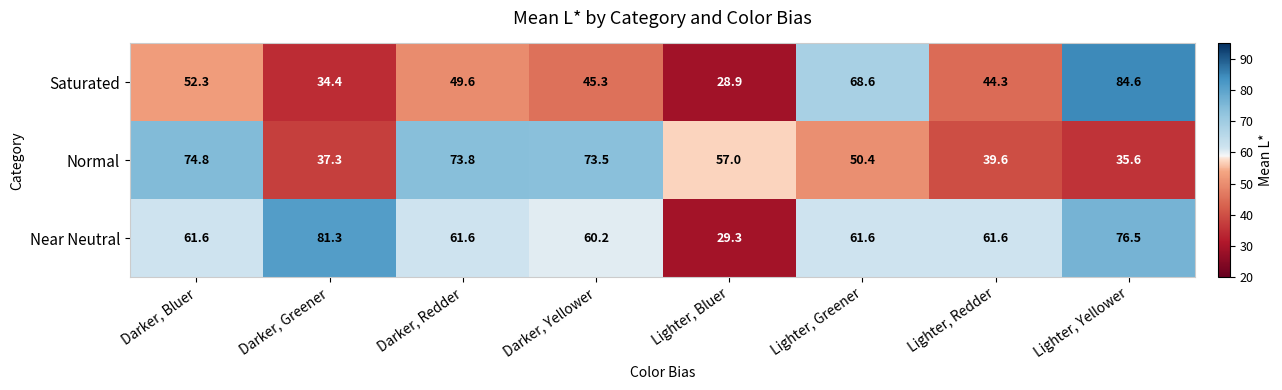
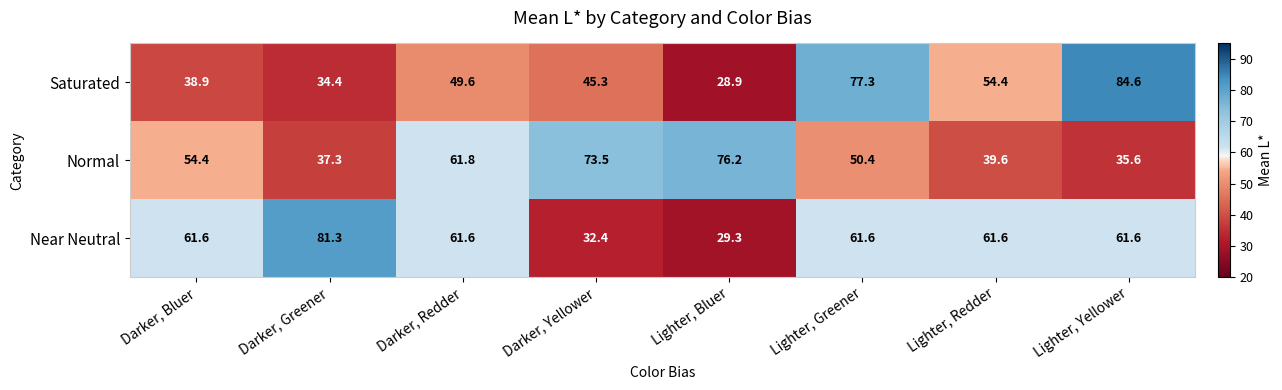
  {
    "Saturated": {
-     "Darker, Bluer": 52.3,
+     "Darker, Bluer": 38.9,
      "Darker, Greener": 34.4,
      "Darker, Redder": 49.6,
      "Darker, Yellower": 45.3,
      "Lighter, Bluer": 28.9,
-     "Lighter, Greener": 68.6,
-     "Lighter, Redder": 44.3,
+     "Lighter, Greener": 77.3,
+     "Lighter, Redder": 54.4,
      "Lighter, Yellower": 84.6
    },
    "Normal": {
-     "Darker, Bluer": 74.8,
+     "Darker, Bluer": 54.4,
      "Darker, Greener": 37.3,
-     "Darker, Redder": 73.8,
+     "Darker, Redder": 61.8,
      "Darker, Yellower": 73.5,
-     "Lighter, Bluer": 57.0,
+     "Lighter, Bluer": 76.2,
      "Lighter, Greener": 50.4,
      "Lighter, Redder": 39.6,
      "Lighter, Yellower": 35.6
    },
    "Near Neutral": {
      "Darker, Bluer": 61.6,
      "Darker, Greener": 81.3,
      "Darker, Redder": 61.6,
-     "Darker, Yellower": 60.2,
+     "Darker, Yellower": 32.4,
      "Lighter, Bluer": 29.3,
      "Lighter, Greener": 61.6,
      "Lighter, Redder": 61.6,
-     "Lighter, Yellower": 76.5
+     "Lighter, Yellower": 61.6
    }
  }
